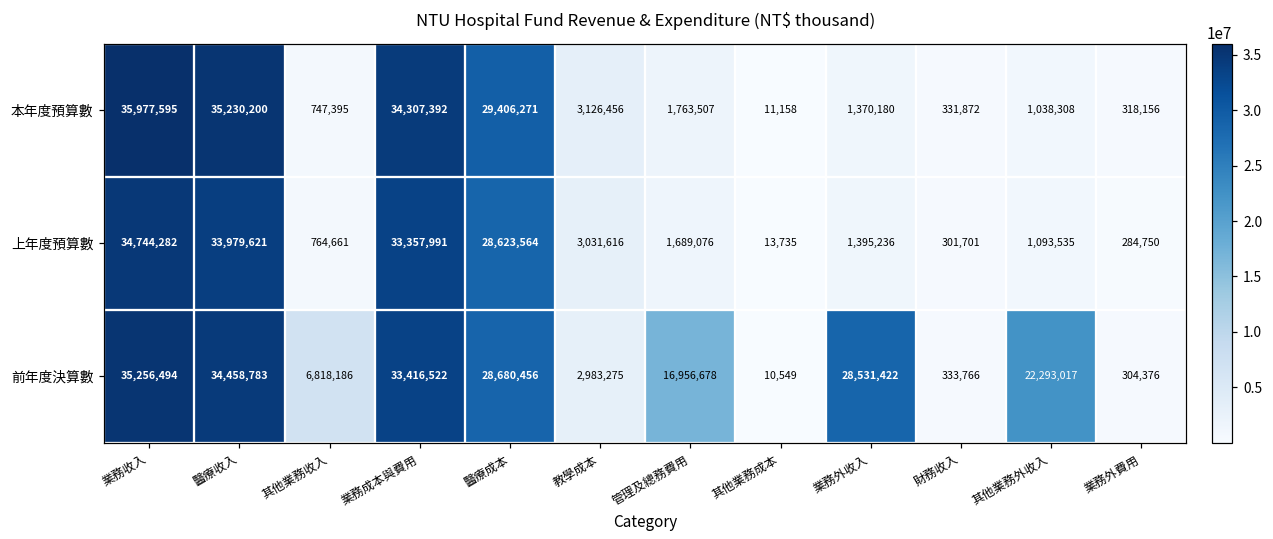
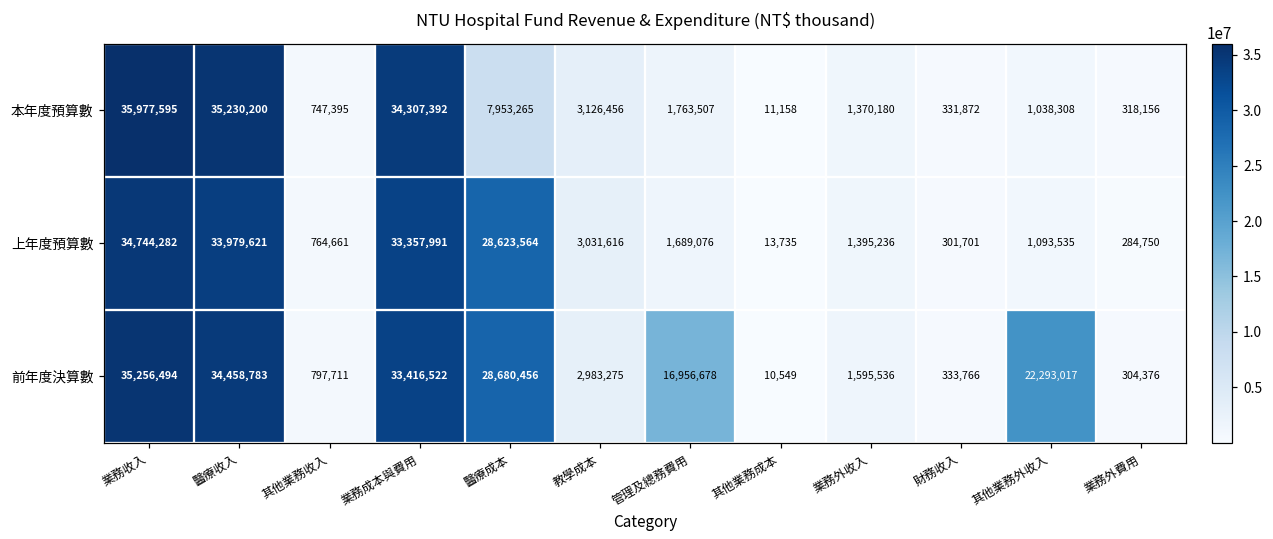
  {
    "本年度預算數": {
      "業務收入": "35,977,595",
      "醫療收入": "35,230,200",
      "其他業務收入": "747,395",
      "業務成本與費用": "34,307,392",
-     "醫療成本": "29,406,271",
+     "醫療成本": "7,953,265",
      "教學成本": "3,126,456",
      "管理及總務費用": "1,763,507",
      "其他業務成本": "11,158",
      "業務外收入": "1,370,180",
      "財務收入": "331,872",
      "其他業務外收入": "1,038,308",
      "業務外費用": "318,156"
    },
    "上年度預算數": {
      "業務收入": "34,744,282",
      "醫療收入": "33,979,621",
      "其他業務收入": "764,661",
      "業務成本與費用": "33,357,991",
      "醫療成本": "28,623,564",
      "教學成本": "3,031,616",
      "管理及總務費用": "1,689,076",
      "其他業務成本": "13,735",
      "業務外收入": "1,395,236",
      "財務收入": "301,701",
      "其他業務外收入": "1,093,535",
      "業務外費用": "284,750"
    },
    "前年度決算數": {
      "業務收入": "35,256,494",
      "醫療收入": "34,458,783",
-     "其他業務收入": "6,818,186",
+     "其他業務收入": "797,711",
      "業務成本與費用": "33,416,522",
      "醫療成本": "28,680,456",
      "教學成本": "2,983,275",
      "管理及總務費用": "16,956,678",
      "其他業務成本": "10,549",
-     "業務外收入": "28,531,422",
+     "業務外收入": "1,595,536",
      "財務收入": "333,766",
      "其他業務外收入": "22,293,017",
      "業務外費用": "304,376"
    }
  }
